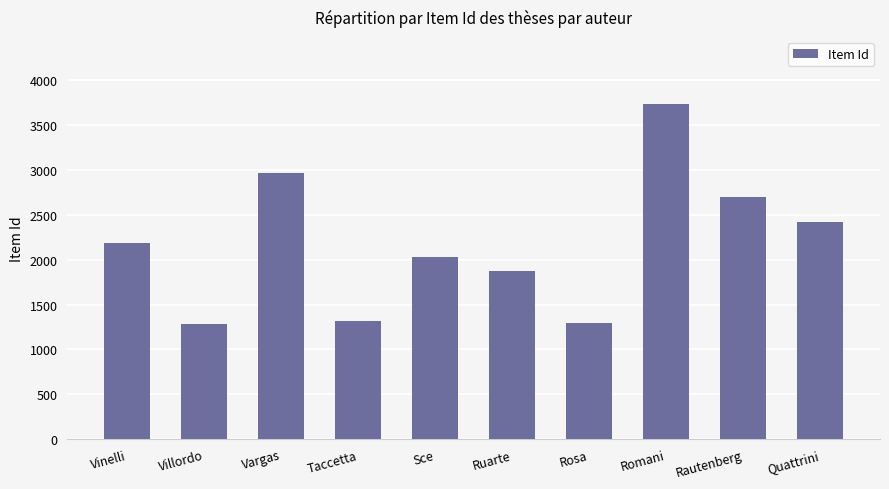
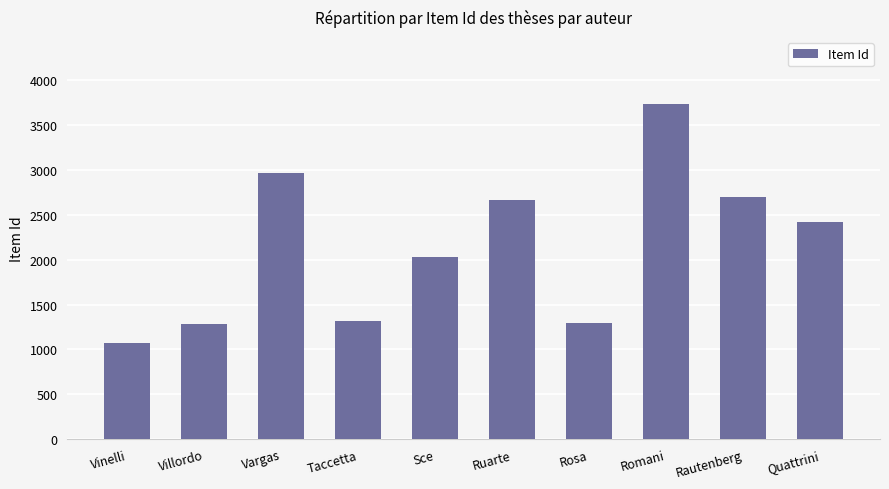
  {
-   "Vinelli": 2200,
+   "Vinelli": 1100,
    "Villordo": 1300,
    "Vargas": 3000,
    "Taccetta": 1300,
    "Sce": 2000,
-   "Ruarte": 1900,
+   "Ruarte": 2700,
    "Rosa": 1300,
    "Romani": 3700,
    "Rautenberg": 2700,
    "Quattrini": 2400
  }
